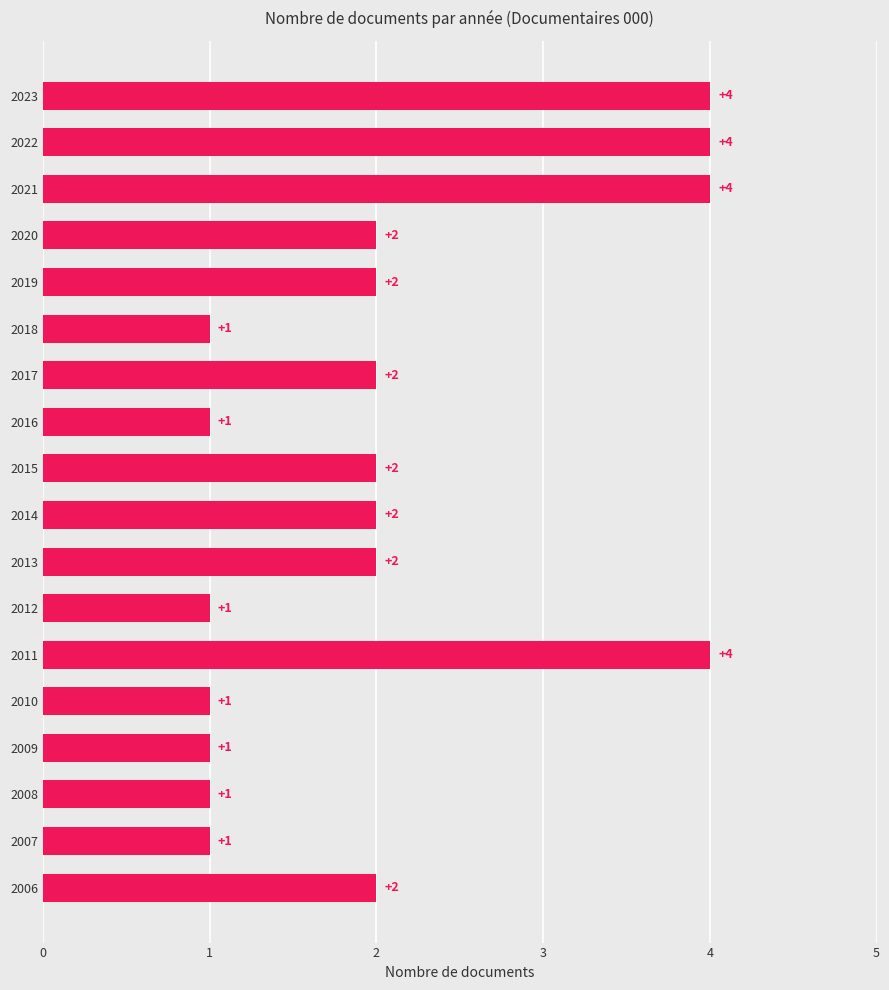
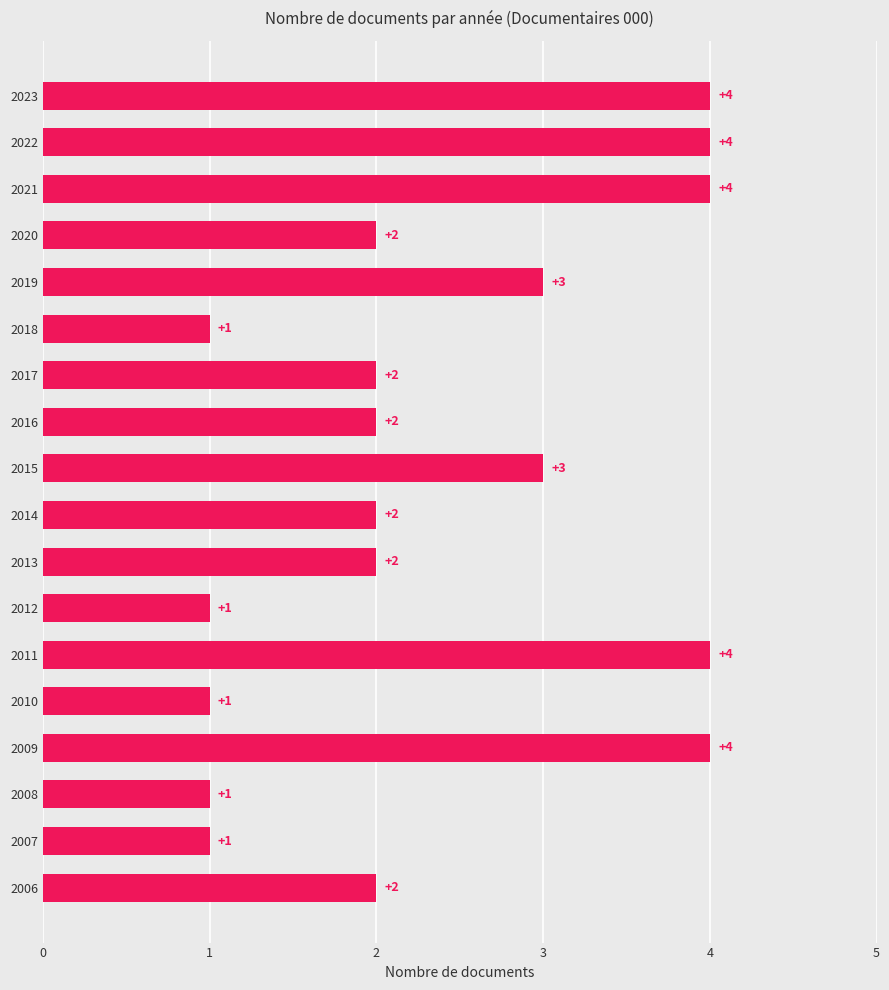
  {
    "2023": "+4",
    "2022": "+4",
    "2021": "+4",
    "2020": "+2",
-   "2019": "+2",
+   "2019": "+3",
    "2018": "+1",
    "2017": "+2",
-   "2016": "+1",
-   "2015": "+2",
+   "2016": "+2",
+   "2015": "+3",
    "2014": "+2",
    "2013": "+2",
    "2012": "+1",
    "2011": "+4",
    "2010": "+1",
-   "2009": "+1",
+   "2009": "+4",
    "2008": "+1",
    "2007": "+1",
    "2006": "+2"
  }
